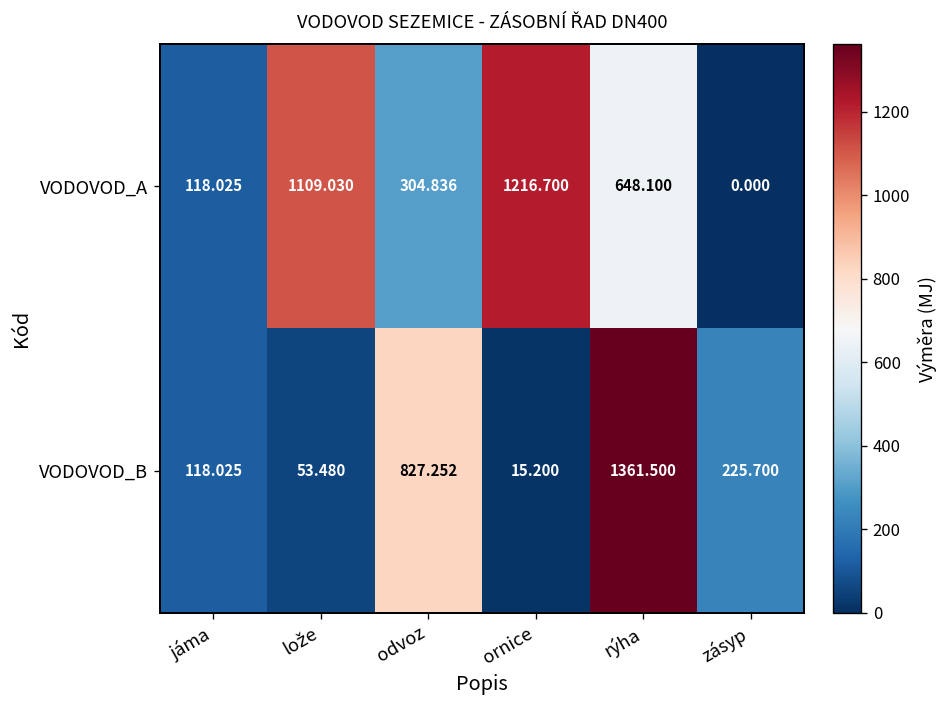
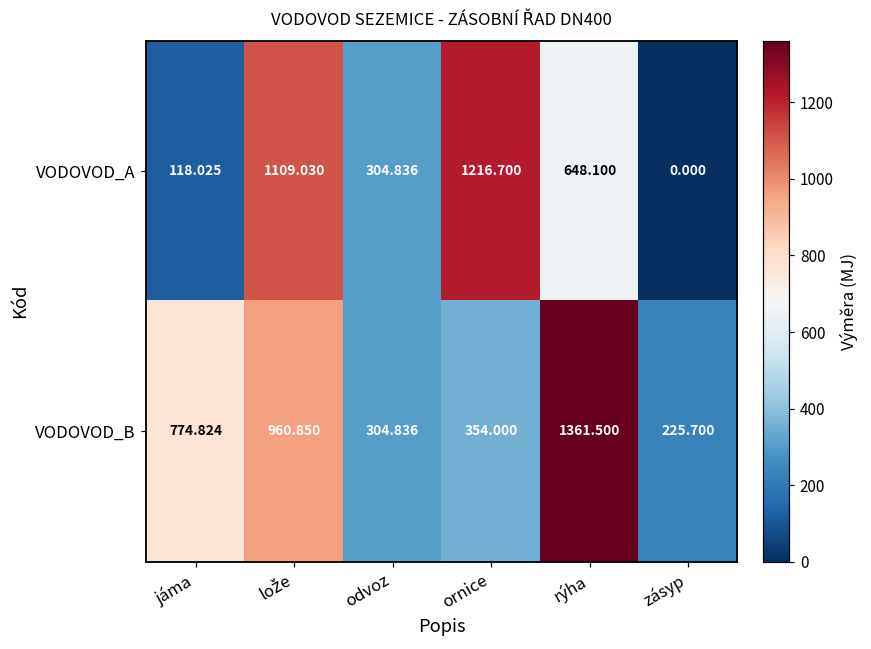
  {
    "VODOVOD_A": {
      "jáma": 118.025,
      "lože": 1109.030,
      "odvoz": 304.836,
      "ornice": 1216.700,
      "rýha": 648.100,
      "zásyp": 0.000
    },
    "VODOVOD_B": {
-     "jáma": 118.025,
-     "lože": 53.480,
-     "odvoz": 827.252,
-     "ornice": 15.200,
+     "jáma": 774.824,
+     "lože": 960.850,
+     "odvoz": 304.836,
+     "ornice": 354.000,
      "rýha": 1361.500,
      "zásyp": 225.700
    }
  }
